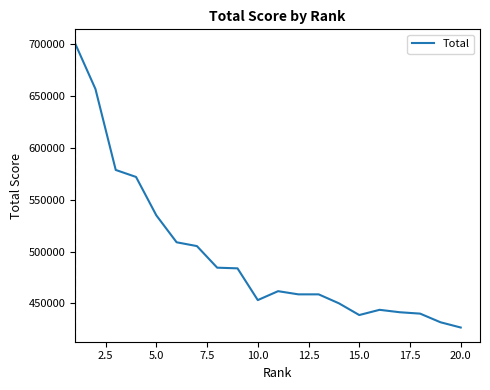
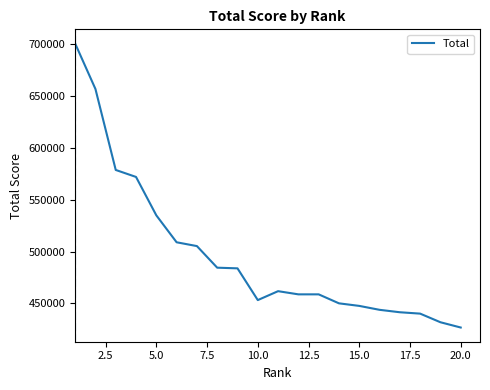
  {
    "5.0": 535000,
    "10.0": 453000,
-   "15.0": 439000,
+   "15.0": 448000,
    "20.0": 427000
  }
